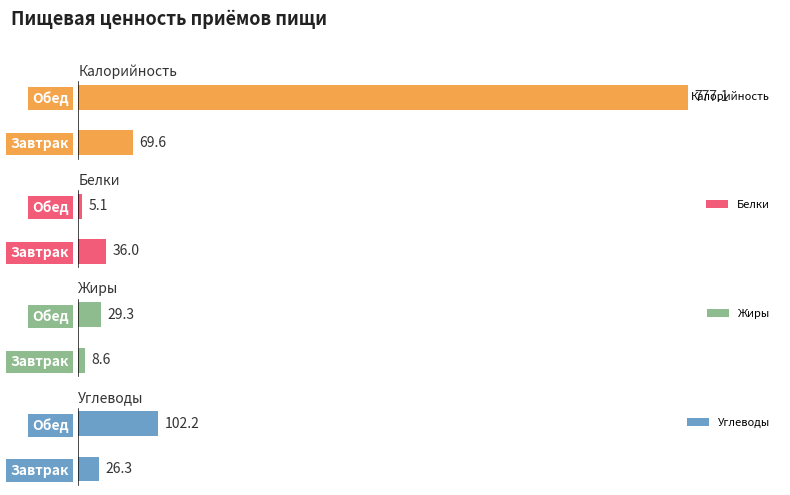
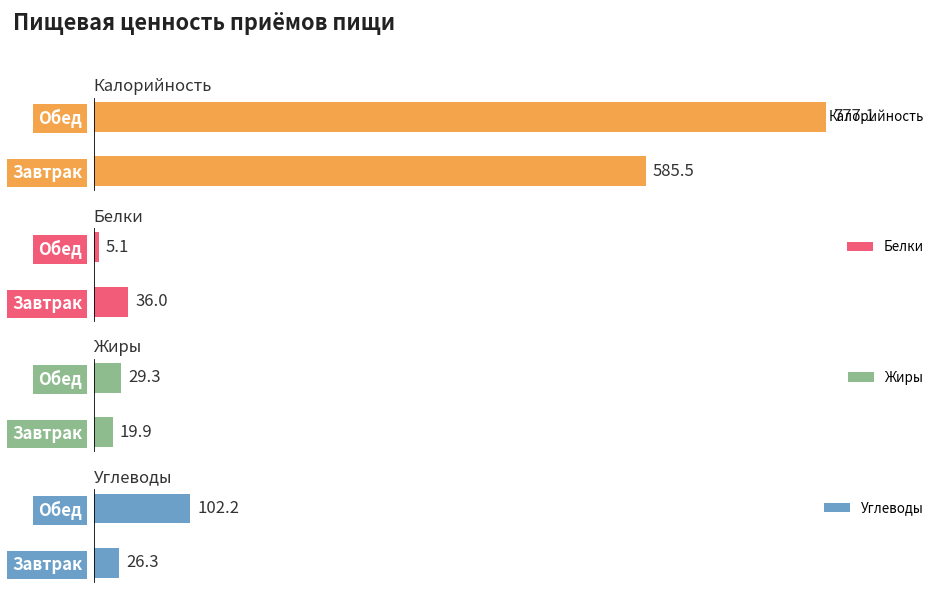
  {
    "Калорийность": {
      "Обед": 777.1,
-     "Завтрак": 69.6
+     "Завтрак": 585.5
    },
    "Белки": {
      "Обед": 5.1,
      "Завтрак": 36.0
    },
    "Жиры": {
      "Обед": 29.3,
-     "Завтрак": 8.6
+     "Завтрак": 19.9
    },
    "Углеводы": {
      "Обед": 102.2,
      "Завтрак": 26.3
    }
  }
